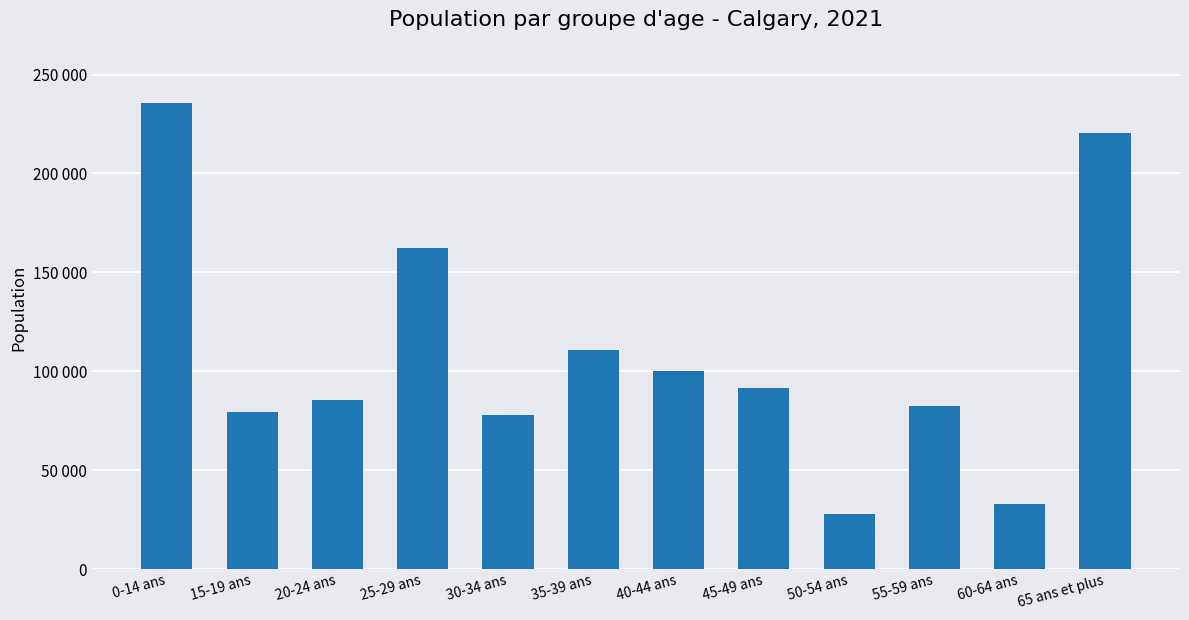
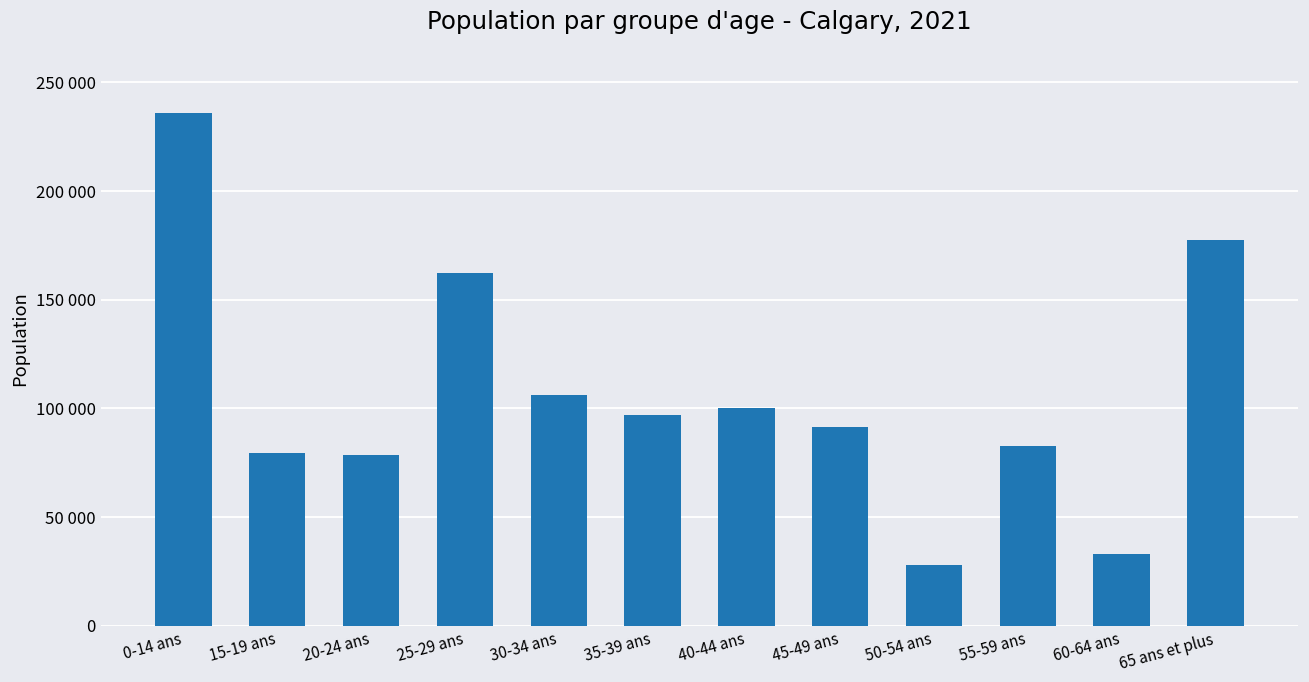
  {
    "0-14 ans": 236000,
    "15-19 ans": 79000,
-   "20-24 ans": 85000,
+   "20-24 ans": 78000,
    "25-29 ans": 162000,
-   "30-34 ans": 78000,
-   "35-39 ans": 111000,
+   "30-34 ans": 106000,
+   "35-39 ans": 97000,
    "40-44 ans": 100000,
    "45-49 ans": 91000,
    "50-54 ans": 28000,
    "55-59 ans": 83000,
    "60-64 ans": 33000,
-   "65 ans et plus": 220000
+   "65 ans et plus": 177000
  }
